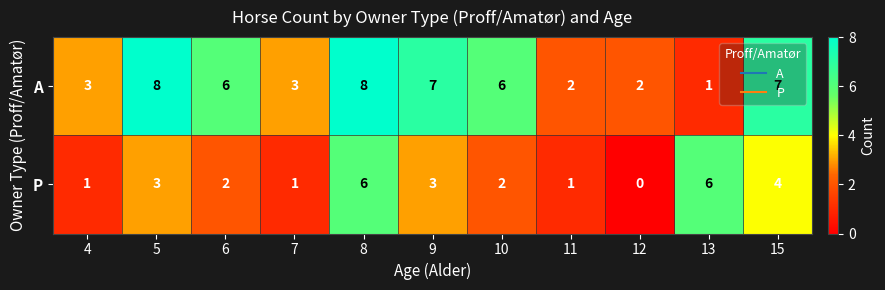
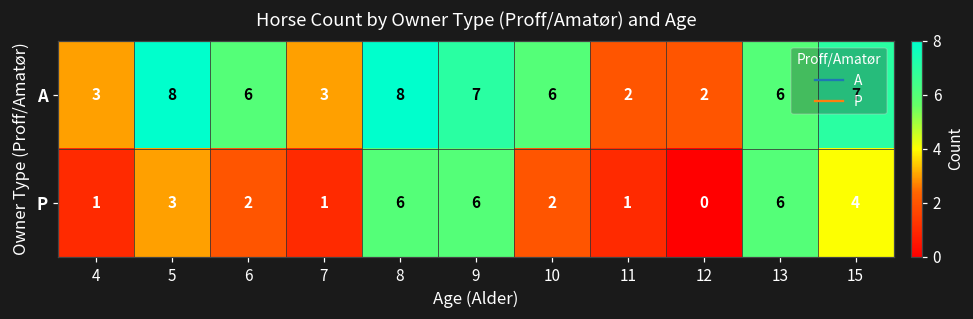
  {
    "A": {
      "4": 3,
      "5": 8,
      "6": 6,
      "7": 3,
      "8": 8,
      "9": 7,
      "10": 6,
      "11": 2,
      "12": 2,
-     "13": 1
+     "13": 6
    },
    "P": {
      "4": 1,
      "5": 3,
      "6": 2,
      "7": 1,
      "8": 6,
-     "9": 3,
+     "9": 6,
      "10": 2,
      "11": 1,
      "12": 0,
      "13": 6,
      "15": 4
    }
  }
